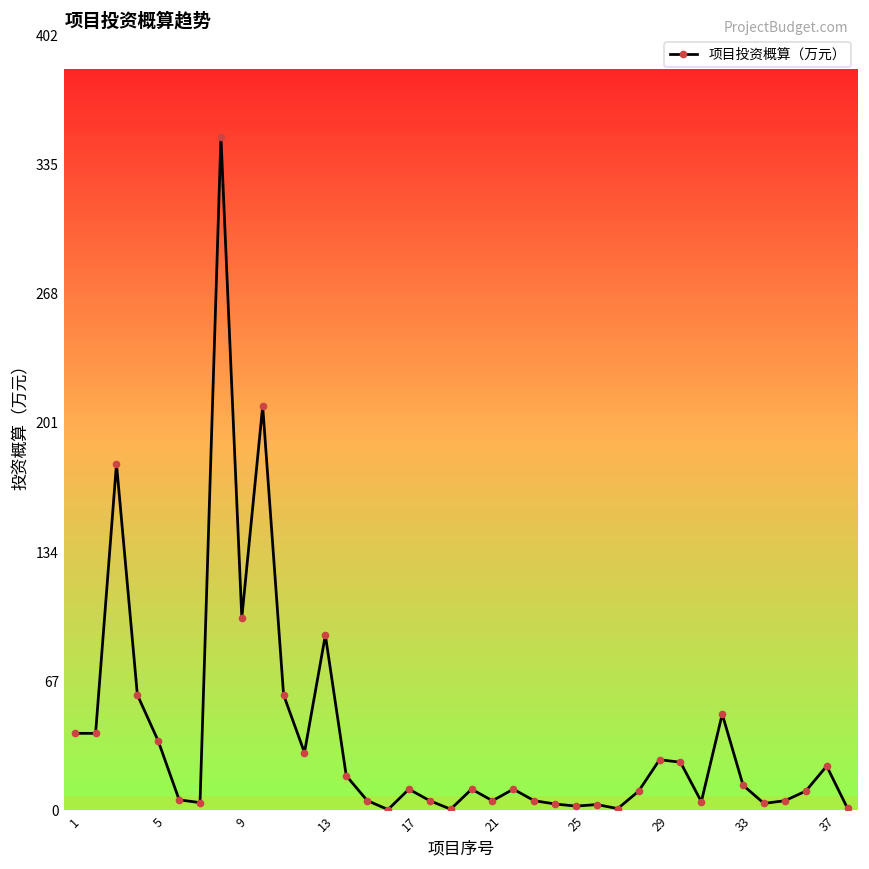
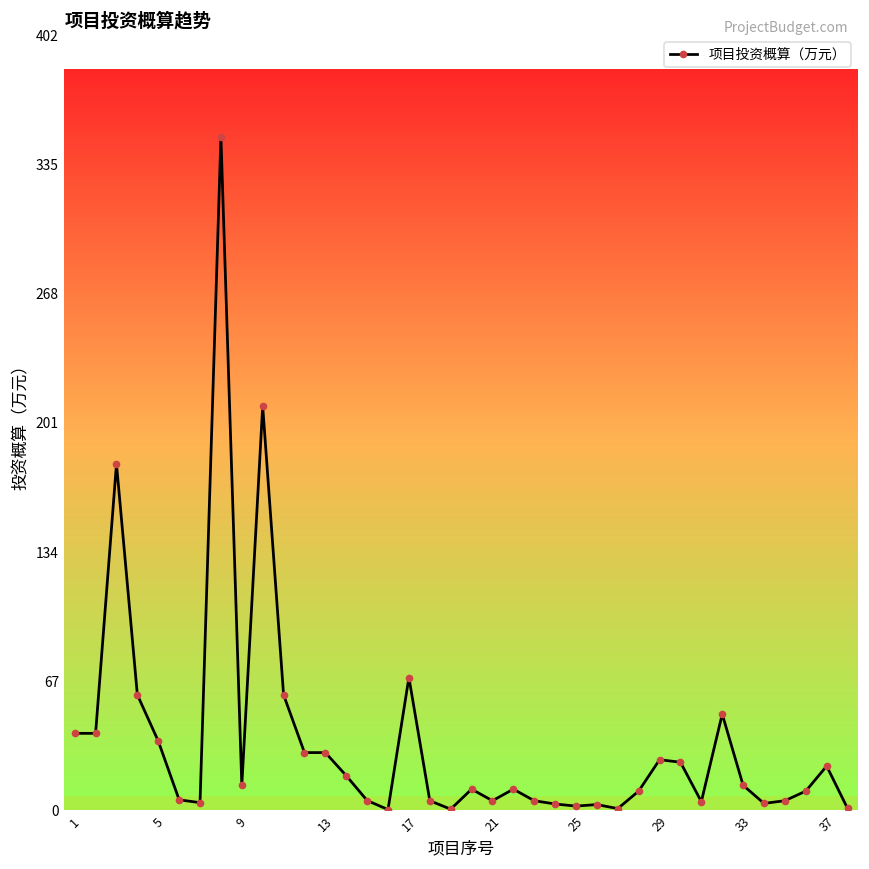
  {
    "1": 40,
    "5": 36,
-   "9": 100,
-   "13": 91,
-   "17": 11,
+   "9": 13,
+   "13": 30,
+   "17": 69,
    "21": 5,
    "25": 2,
    "29": 26,
    "33": 13,
    "37": 23
  }
